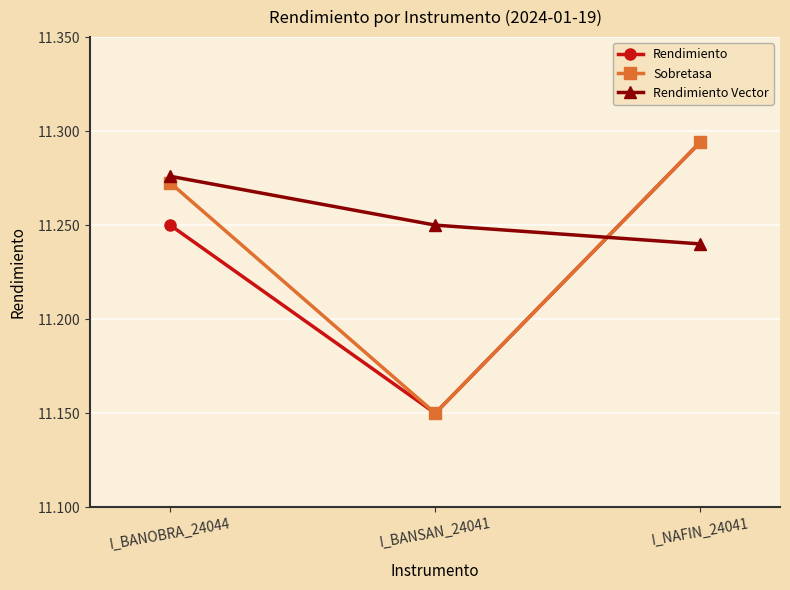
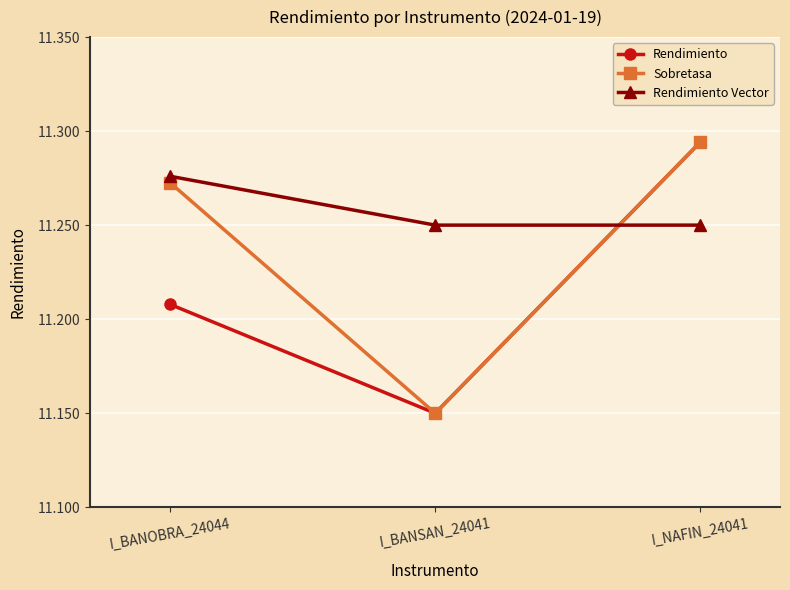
  {
    "Rendimiento": {
-     "I_BANOBRA_24044": 11.250
+     "I_BANOBRA_24044": 11.208
    },
    "Sobretasa": {
      "I_BANOBRA_24044": 11.273
    },
    "Rendimiento Vector": {
      "I_BANOBRA_24044": 11.276,
      "I_BANSAN_24041": 11.25,
-     "I_NAFIN_24041": 11.24
+     "I_NAFIN_24041": 11.25
    }
  }
